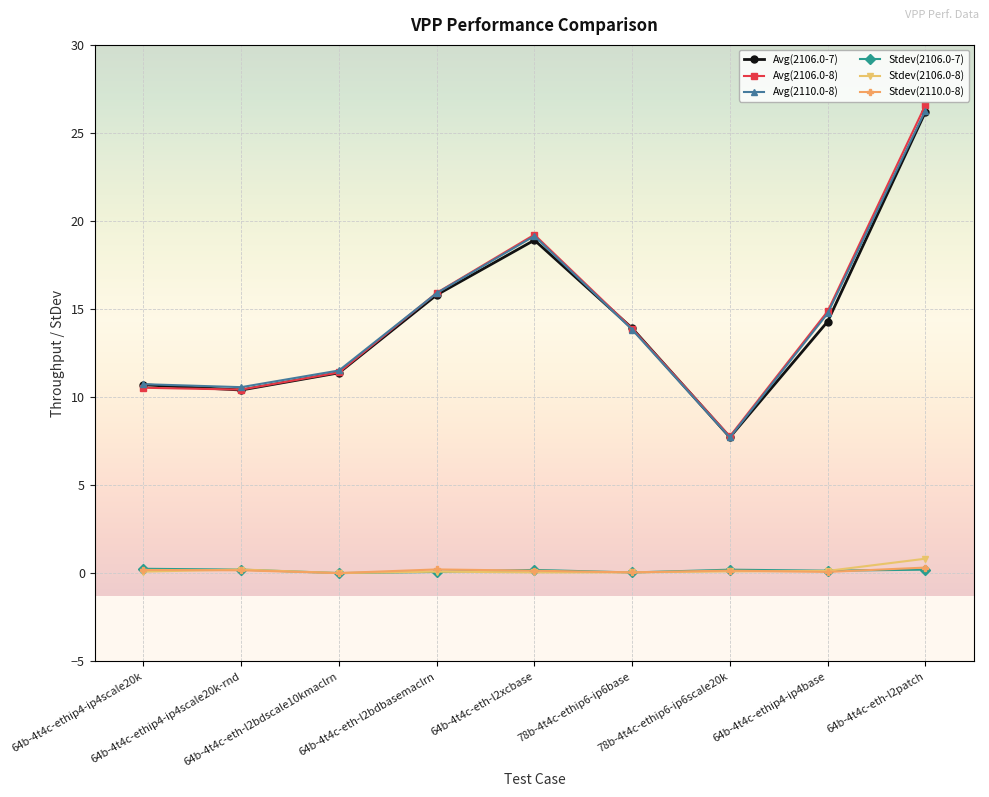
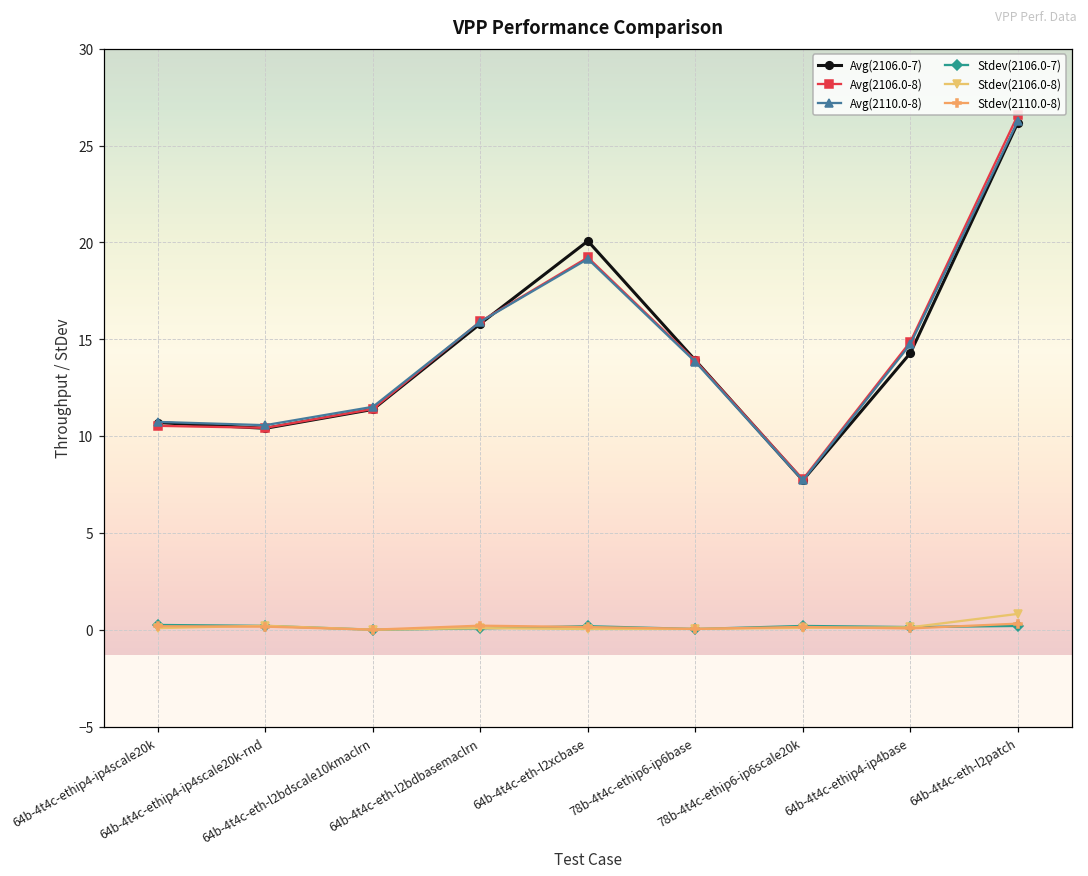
  {
    "Avg(2106.0-7)": {
-     "64b-4t4c-eth-l2xcbase": 18.9,
+     "64b-4t4c-eth-l2xcbase": 20.1,
      "64b-4t4c-ethip4-ip4base": 14.3
    },
    "Avg(2106.0-8)": {
      "64b-4t4c-ethip4-ip4scale20k": 10.5,
      "64b-4t4c-eth-l2patch": 26.6
    }
  }
